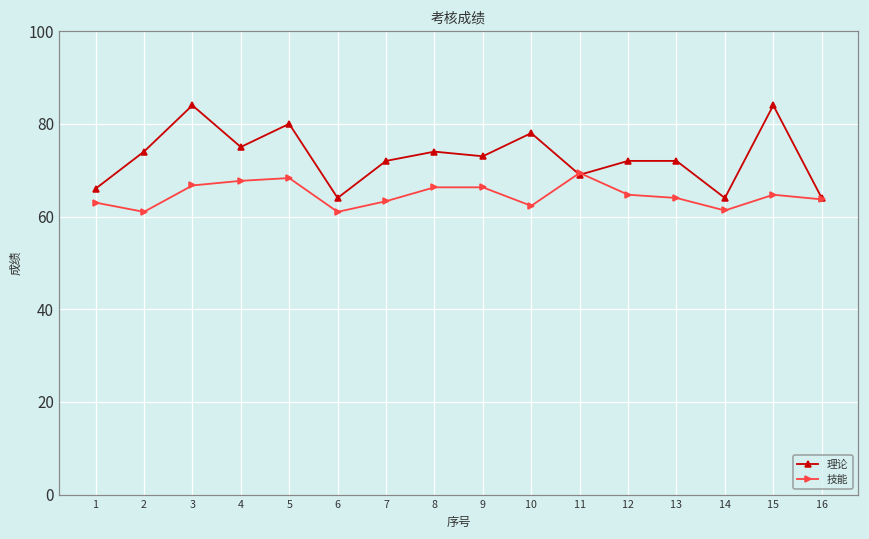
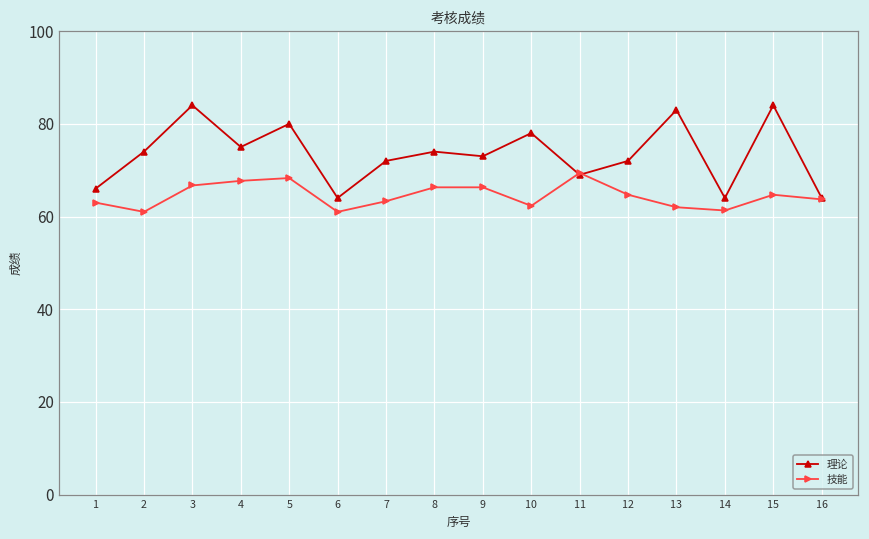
  {
    "理论": {
      "1": 66,
      "2": 74,
      "3": 84,
      "4": 75,
      "5": 80,
      "6": 64,
      "7": 72,
      "8": 74,
      "9": 73,
      "10": 78,
      "12": 72,
-     "13": 72,
+     "13": 83,
      "14": 64,
      "15": 84
    },
    "技能": {
      "1": 63,
      "2": 61,
      "3": 67,
      "4": 68,
      "5": 68,
      "6": 61,
      "7": 63,
      "8": 66,
      "9": 66,
      "10": 62,
      "12": 65,
-     "13": 64,
+     "13": 62,
      "14": 61,
      "15": 65
    }
  }
